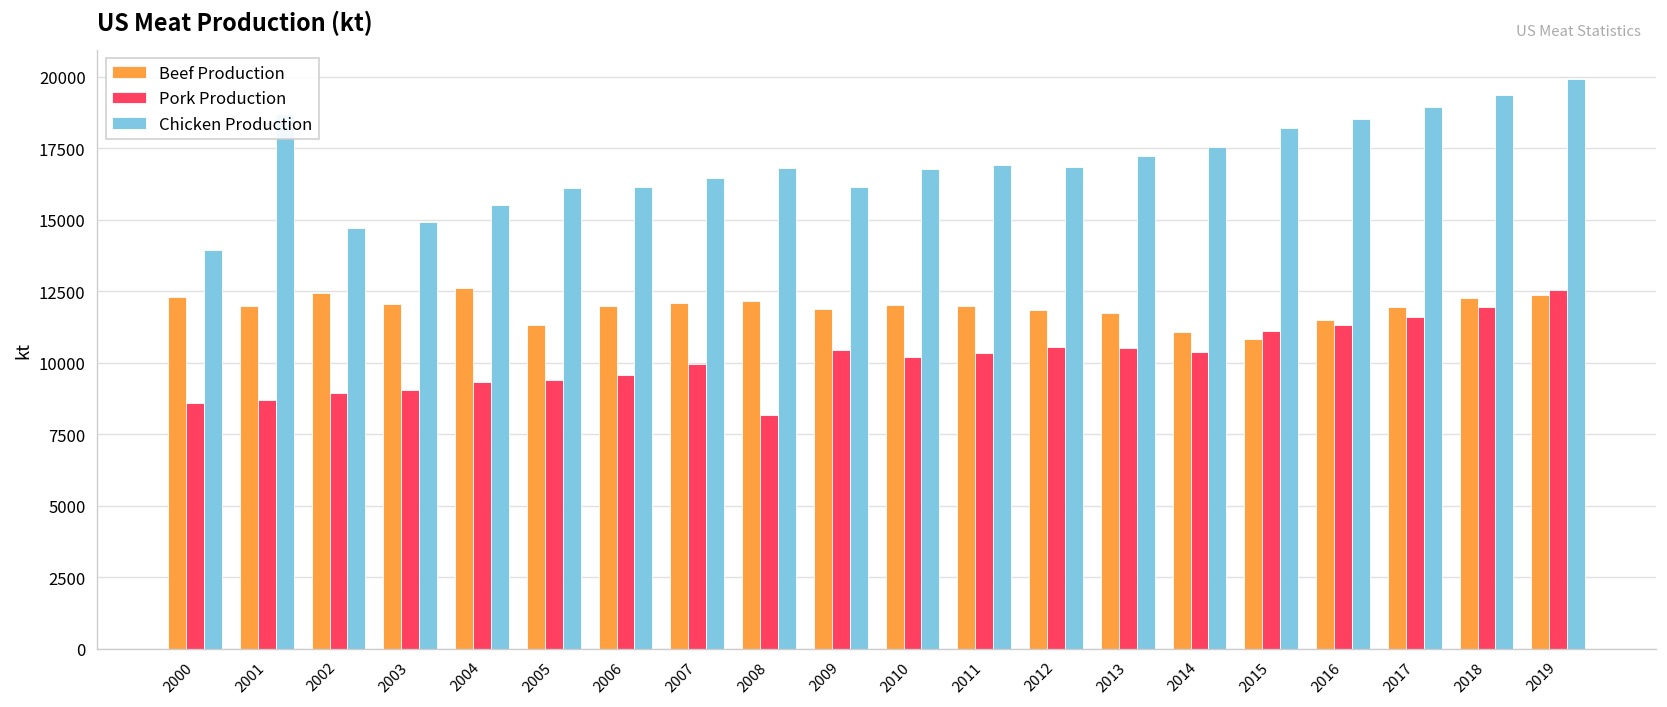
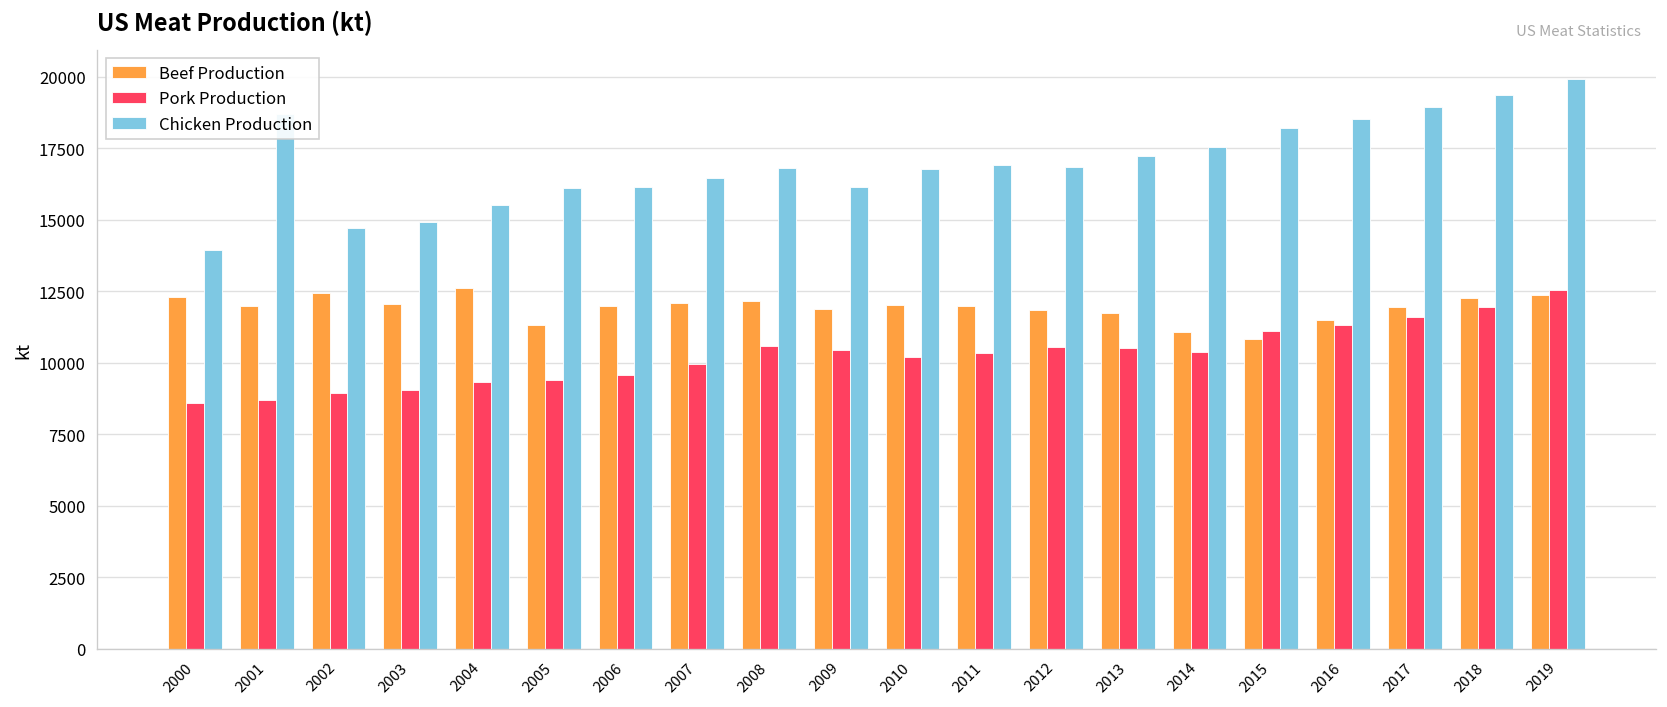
  {
    "Beef Production": {
      "2000": 12300,
      "2001": 12000,
      "2002": 12400,
      "2003": 12000,
      "2004": 12600,
      "2005": 11300,
      "2006": 12000,
      "2007": 12100,
      "2008": 12200,
      "2009": 11900,
      "2010": 12000,
      "2011": 12000,
      "2012": 11800,
      "2013": 11800,
      "2014": 11100,
      "2015": 10800,
      "2016": 11500,
      "2017": 11900,
      "2018": 12300,
      "2019": 12400
    },
    "Pork Production": {
      "2000": 8600,
      "2001": 8700,
      "2002": 8900,
      "2003": 9100,
      "2004": 9300,
      "2005": 9400,
      "2006": 9600,
      "2007": 10000,
-     "2008": 8200,
+     "2008": 10600,
      "2009": 10400,
      "2010": 10200,
      "2011": 10300,
      "2012": 10600,
      "2013": 10500,
      "2014": 10400,
      "2015": 11100,
      "2016": 11300,
      "2017": 11600,
      "2018": 11900,
      "2019": 12500
    },
    "Chicken Production": {
      "2000": 13900,
      "2002": 14700,
      "2003": 14900,
      "2004": 15500,
      "2005": 16100,
      "2006": 16200,
      "2007": 16500,
      "2008": 16800,
      "2009": 16200,
      "2010": 16800,
      "2011": 16900,
      "2012": 16900,
      "2013": 17200,
      "2014": 17500,
      "2015": 18200,
      "2016": 18500,
      "2017": 18900,
      "2018": 19400,
      "2019": 19900
    }
  }
